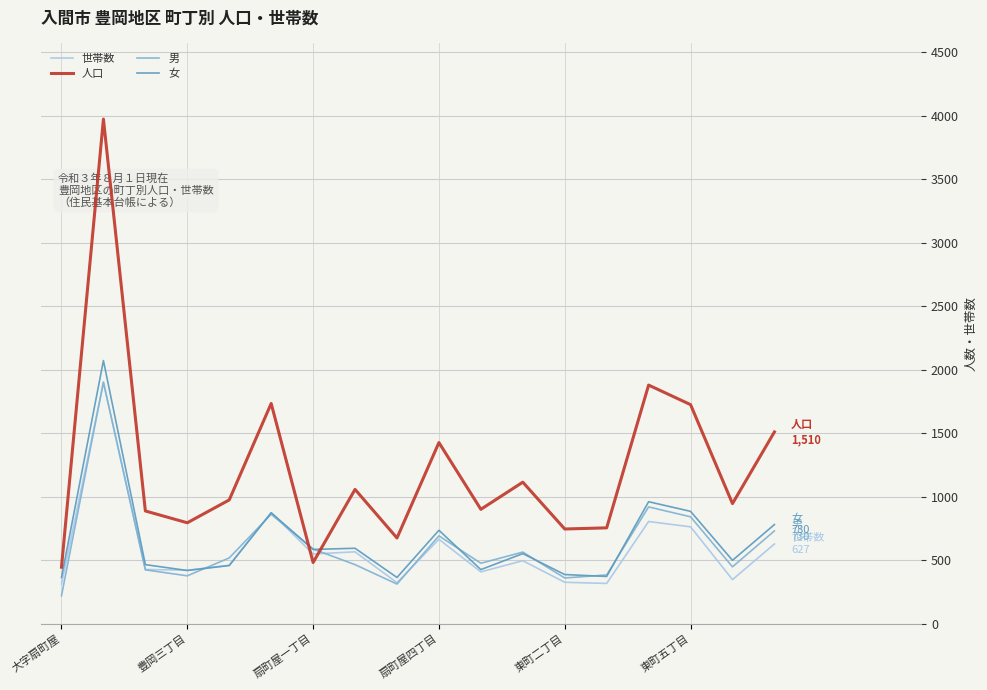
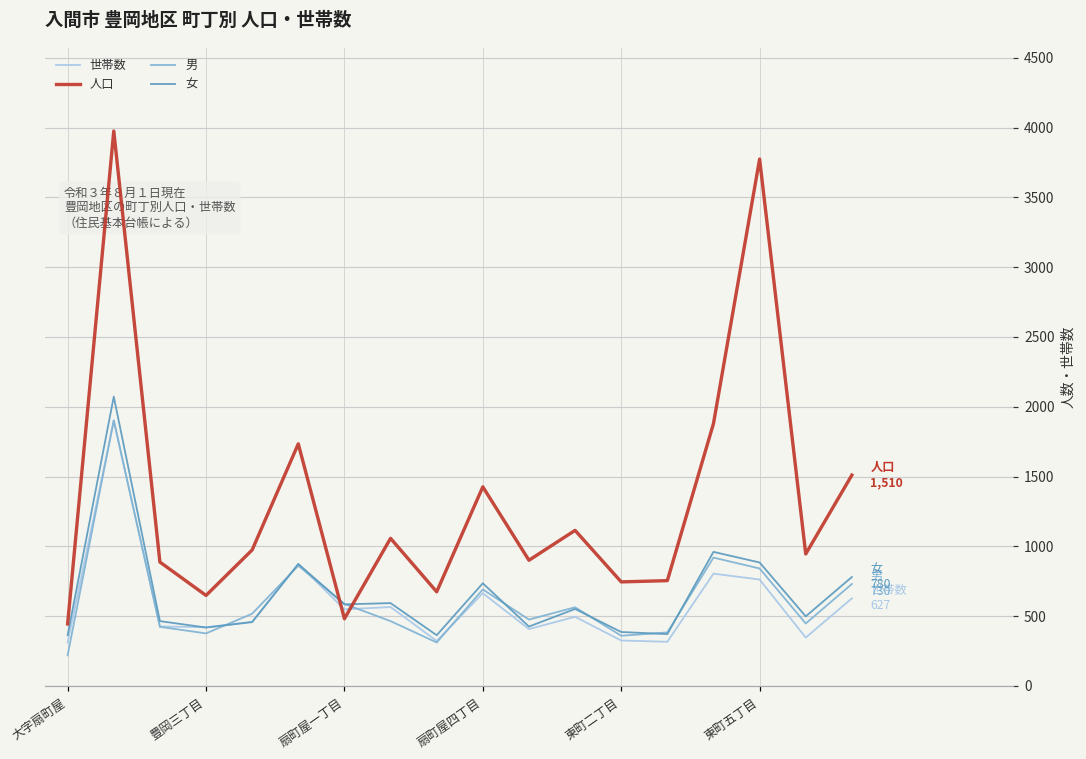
  {
    "人口": {
      "大字扇町屋": 440,
-     "豊岡三丁目": 790,
+     "豊岡三丁目": 650,
      "扇町屋一丁目": 480,
      "扇町屋四丁目": 1430,
      "東町二丁目": 750,
-     "東町五丁目": 1730
+     "東町五丁目": 3770
    }
  }
